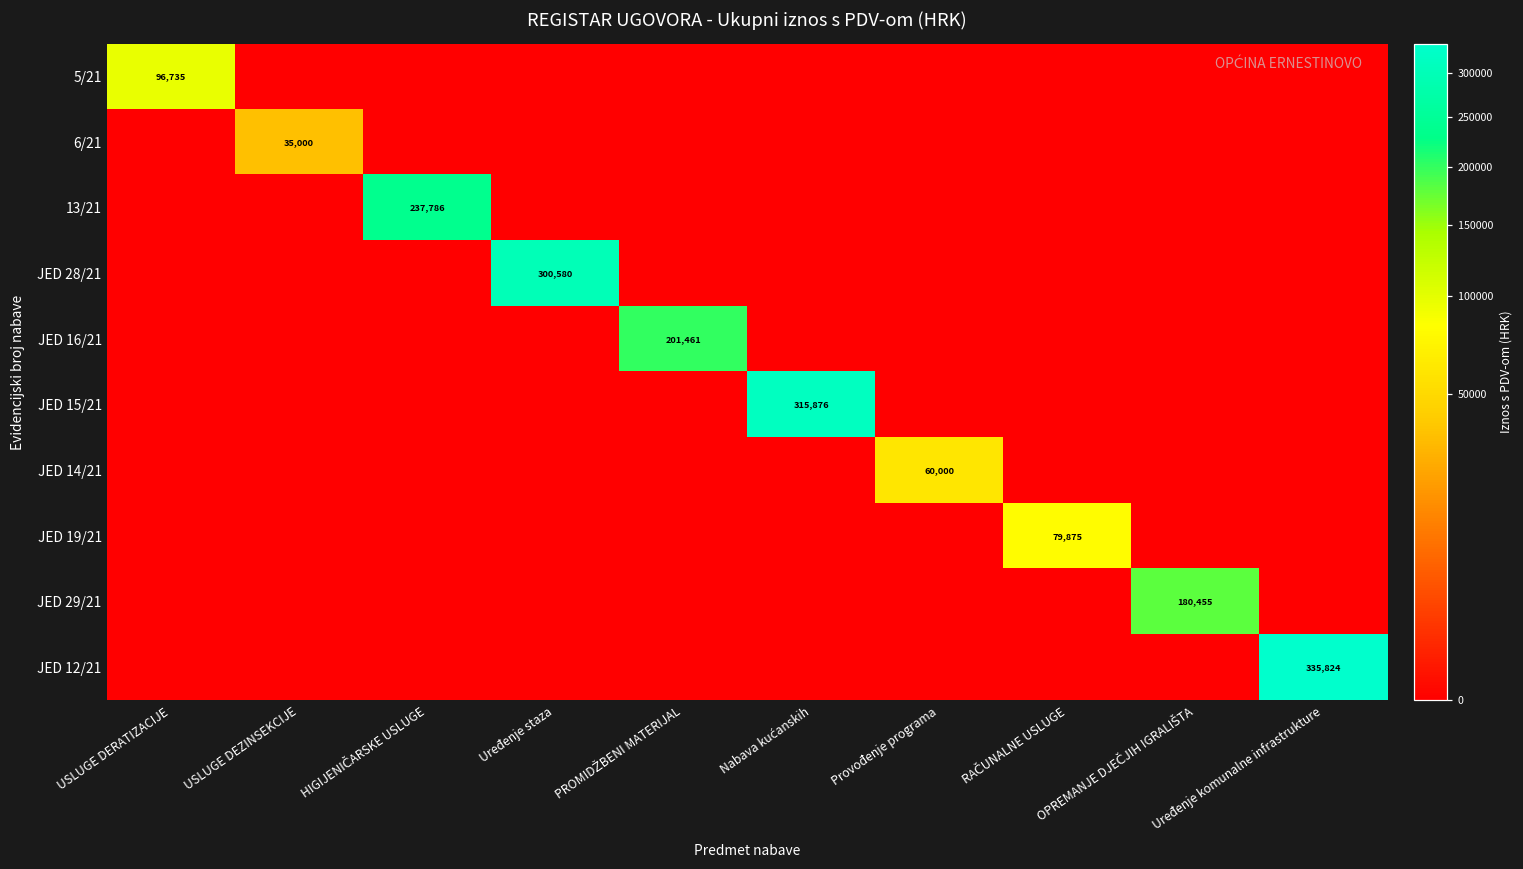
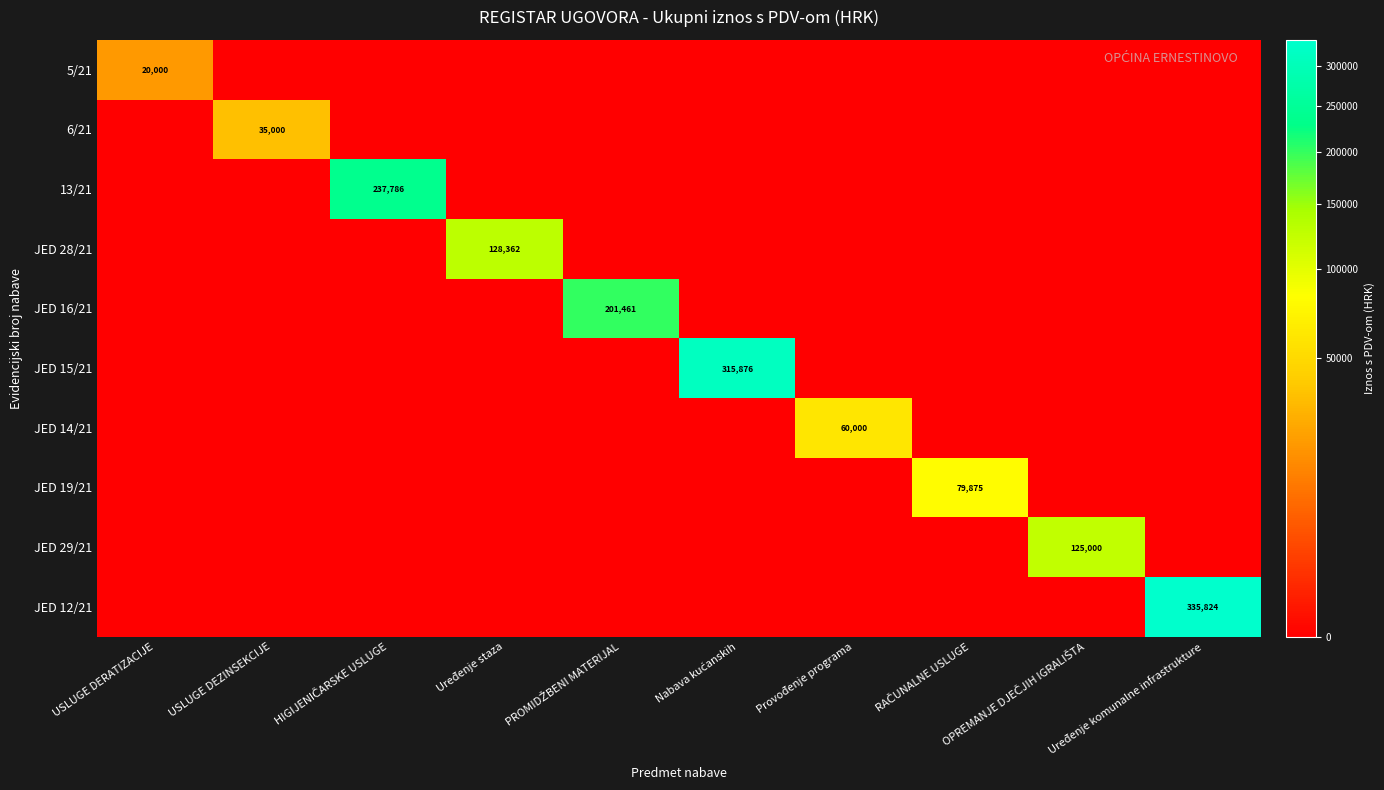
  {
    "5/21": {
-     "USLUGE DERATIZACIJE": "96,735"
+     "USLUGE DERATIZACIJE": "20,000"
    },
    "6/21": {
      "USLUGE DEZINSEKCIJE": "35,000"
    },
    "13/21": {
      "HIGIJENIČARSKE USLUGE": "237,786"
    },
    "JED 28/21": {
-     "Uređenje staza": "300,580"
+     "Uređenje staza": "128,362"
    },
    "JED 16/21": {
      "PROMIDŽBENI MATERIJAL": "201,461"
    },
    "JED 15/21": {
      "Nabava kućanskih": "315,876"
    },
    "JED 14/21": {
      "Provođenje programa": "60,000"
    },
    "JED 19/21": {
      "RAČUNALNE USLUGE": "79,875"
    },
    "JED 29/21": {
-     "OPREMANJE DJEČJIH IGRALIŠTA": "180,455"
+     "OPREMANJE DJEČJIH IGRALIŠTA": "125,000"
    },
    "JED 12/21": {
      "Uređenje komunalne infrastrukture": "335,824"
    }
  }
